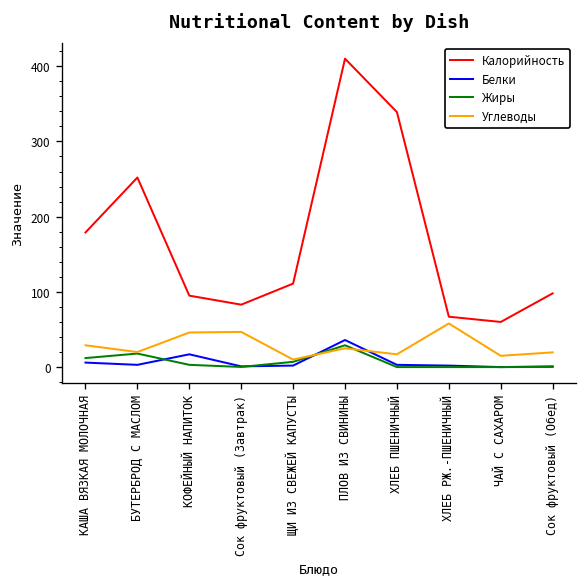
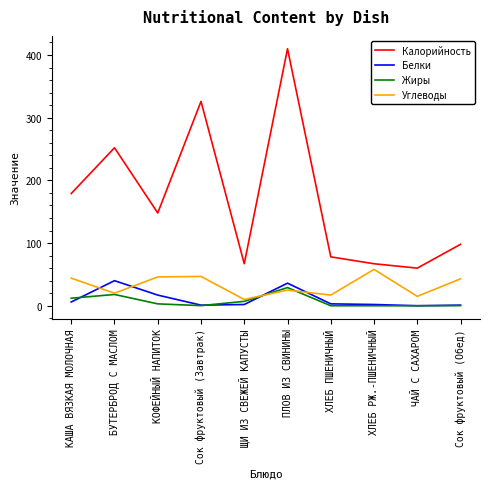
  {
    "Калорийность": {
      "КАША ВЯЗКАЯ МОЛОЧНАЯ": 180,
      "БУТЕРБРОД С МАСЛОМ": 250,
-     "КОФЕЙНЫЙ НАПИТОК": 100,
-     "Сок фруктовый (Завтрак)": 80,
-     "ЩИ ИЗ СВЕЖЕЙ КАПУСТЫ": 110,
+     "КОФЕЙНЫЙ НАПИТОК": 150,
+     "Сок фруктовый (Завтрак)": 330,
+     "ЩИ ИЗ СВЕЖЕЙ КАПУСТЫ": 70,
      "ПЛОВ ИЗ СВИНИНЫ": 410,
-     "ХЛЕБ ПШЕНИЧНЫЙ": 340,
+     "ХЛЕБ ПШЕНИЧНЫЙ": 80,
      "ХЛЕБ РЖ.-ПШЕНИЧНЫЙ": 70,
      "ЧАЙ С САХАРОМ": 60,
      "Сок фруктовый (Обед)": 100
    },
    "Белки": {
      "КАША ВЯЗКАЯ МОЛОЧНАЯ": 10,
-     "БУТЕРБРОД С МАСЛОМ": 0,
+     "БУТЕРБРОД С МАСЛОМ": 40,
      "КОФЕЙНЫЙ НАПИТОК": 20,
      "ЩИ ИЗ СВЕЖЕЙ КАПУСТЫ": 0,
      "ПЛОВ ИЗ СВИНИНЫ": 40
    },
    "Жиры": {
      "КАША ВЯЗКАЯ МОЛОЧНАЯ": 10,
      "КОФЕЙНЫЙ НАПИТОК": 0
    },
    "Углеводы": {
-     "КАША ВЯЗКАЯ МОЛОЧНАЯ": 30,
+     "КАША ВЯЗКАЯ МОЛОЧНАЯ": 40,
      "КОФЕЙНЫЙ НАПИТОК": 50,
      "Сок фруктовый (Завтрак)": 50,
      "ХЛЕБ ПШЕНИЧНЫЙ": 20,
      "ХЛЕБ РЖ.-ПШЕНИЧНЫЙ": 60,
      "ЧАЙ С САХАРОМ": 20,
-     "Сок фруктовый (Обед)": 20
+     "Сок фруктовый (Обед)": 40
    }
  }
